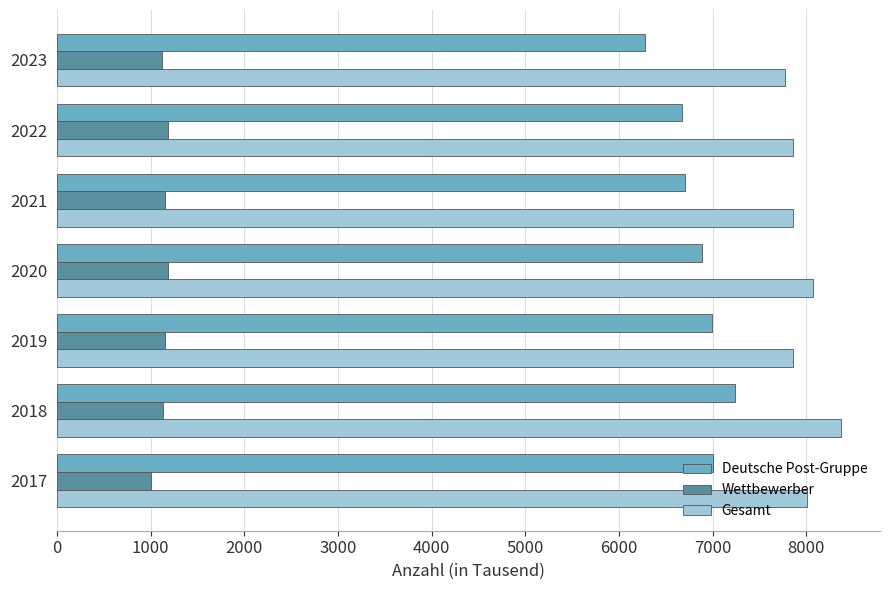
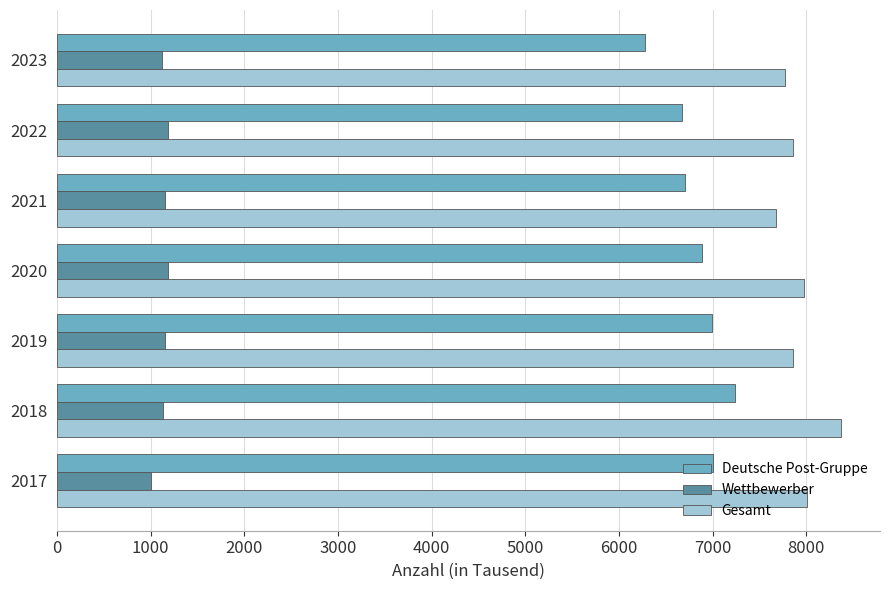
  {
    "Gesamt": {
      "2023": 7800,
      "2022": 7900,
-     "2021": 7900,
-     "2020": 8100,
+     "2021": 7700,
+     "2020": 8000,
      "2019": 7900,
      "2018": 8400,
      "2017": 8000
    }
  }
